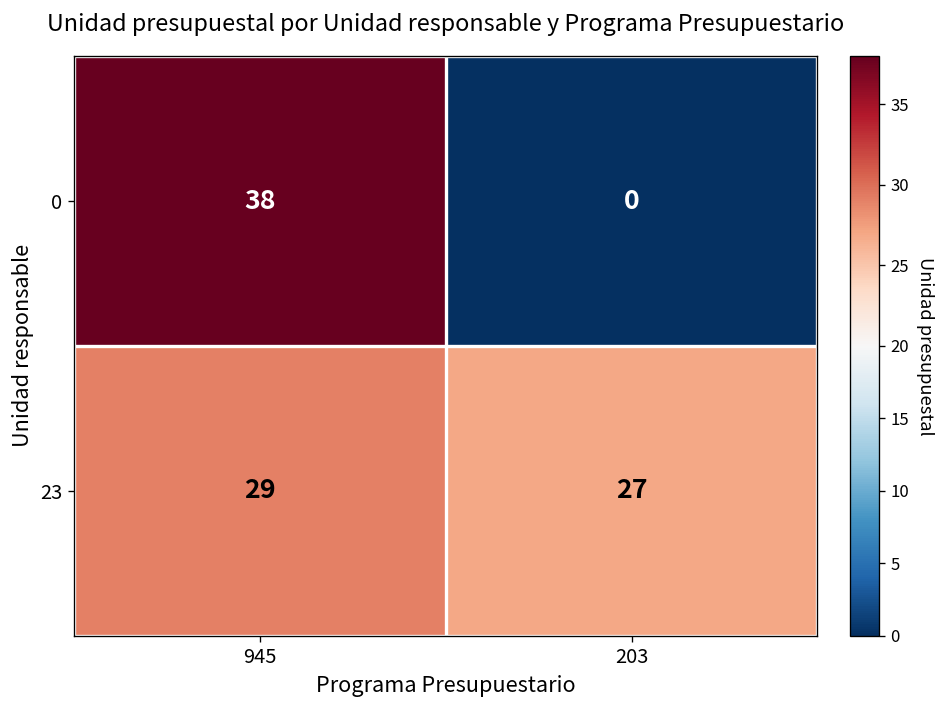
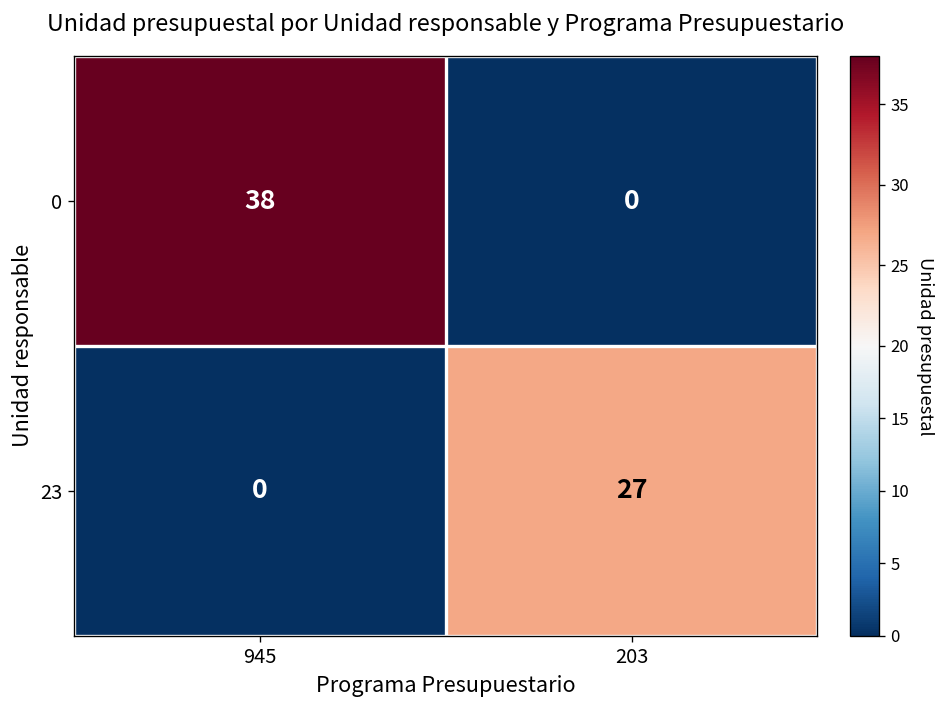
  {
    "0": {
      "945": 38,
      "203": 0
    },
    "23": {
-     "945": 29,
+     "945": 0,
      "203": 27
    }
  }
